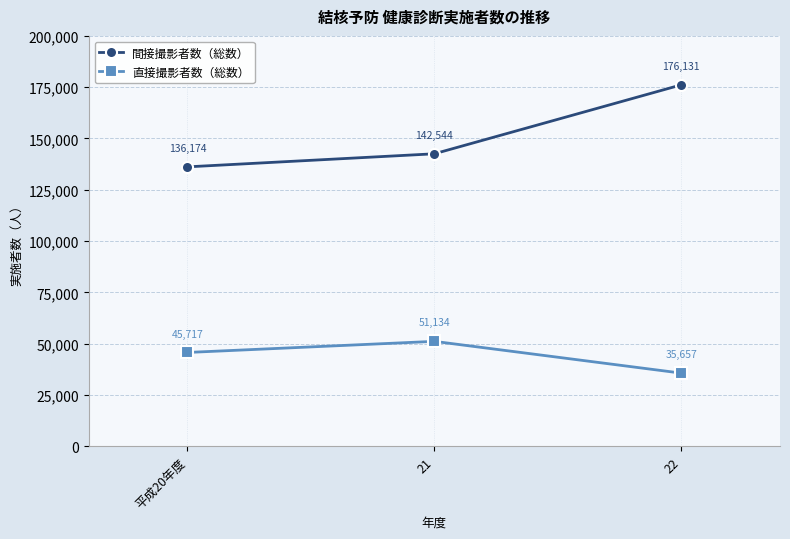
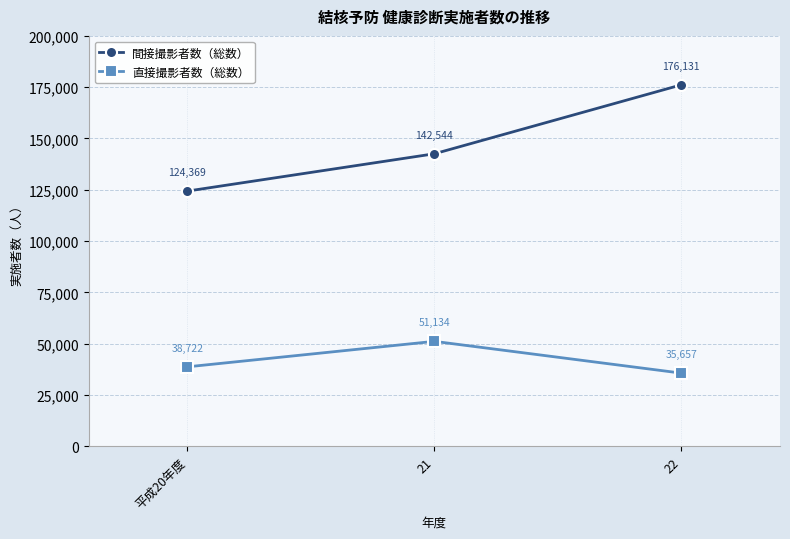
  {
    "間接撮影者数（総数）": {
-     "平成20年度": "136,174",
+     "平成20年度": "124,369",
      "21": "142,544",
      "22": "176,131"
    },
    "直接撮影者数（総数）": {
-     "平成20年度": "45,717",
+     "平成20年度": "38,722",
      "21": "51,134",
      "22": "35,657"
    }
  }
